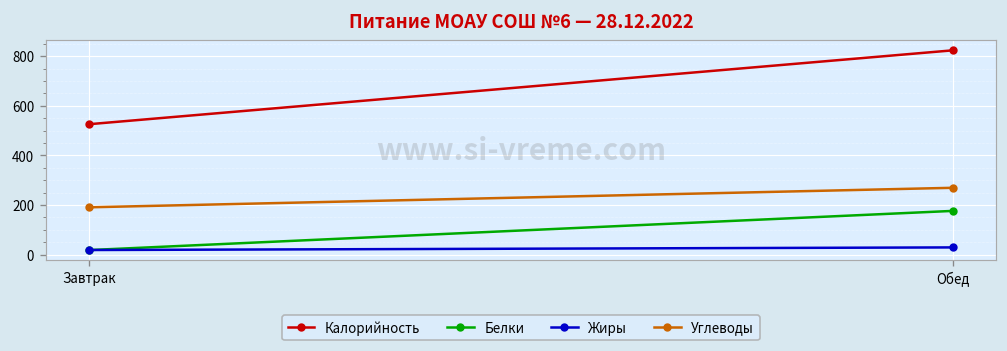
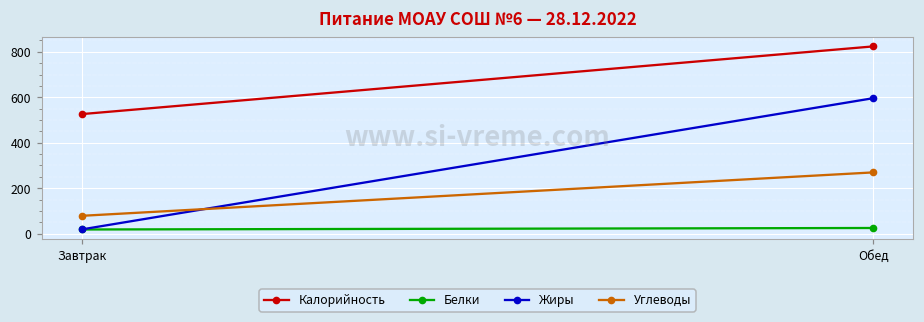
  {
    "Калорийность": {
      "Завтрак": 530,
      "Обед": 820
    },
    "Белки": {
-     "Обед": 180
+     "Обед": 30
    },
    "Жиры": {
-     "Обед": 30
+     "Обед": 600
    },
    "Углеводы": {
-     "Завтрак": 190,
+     "Завтрак": 80,
      "Обед": 270
    }
  }
